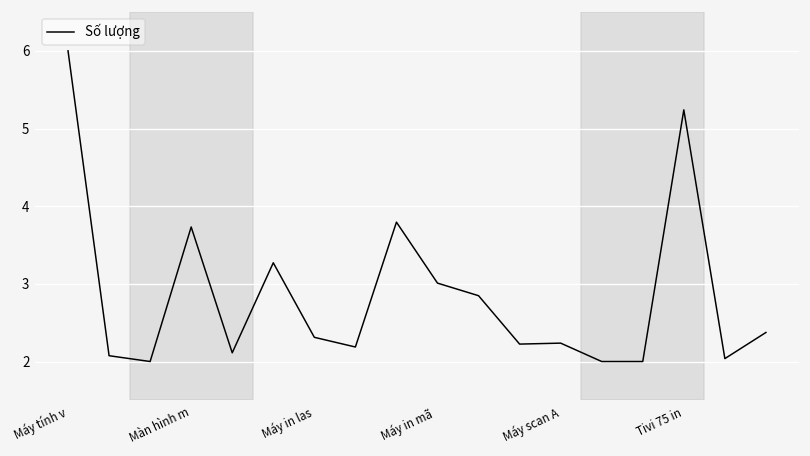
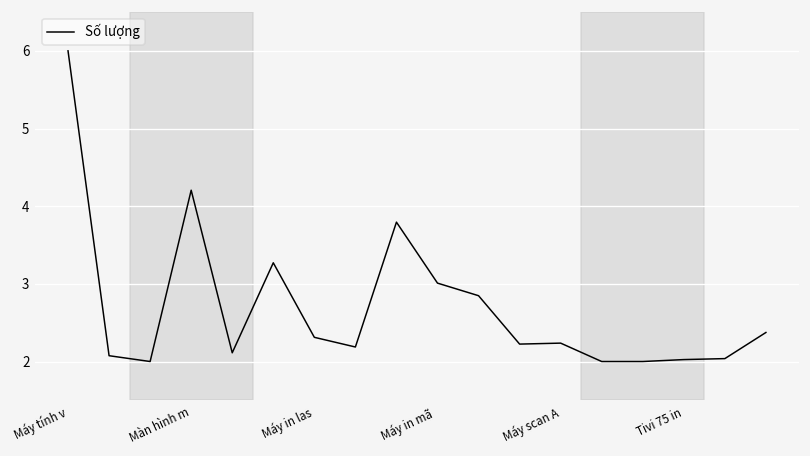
  {
    "Máy tính v": 6.0,
-   "Màn hình m": 3.7,
+   "Màn hình m": 4.2,
    "Máy in las": 2.3,
    "Máy in mã": 3.0,
    "Máy scan A": 2.2,
-   "Tivi 75 in": 5.2
+   "Tivi 75 in": 2.0
  }
